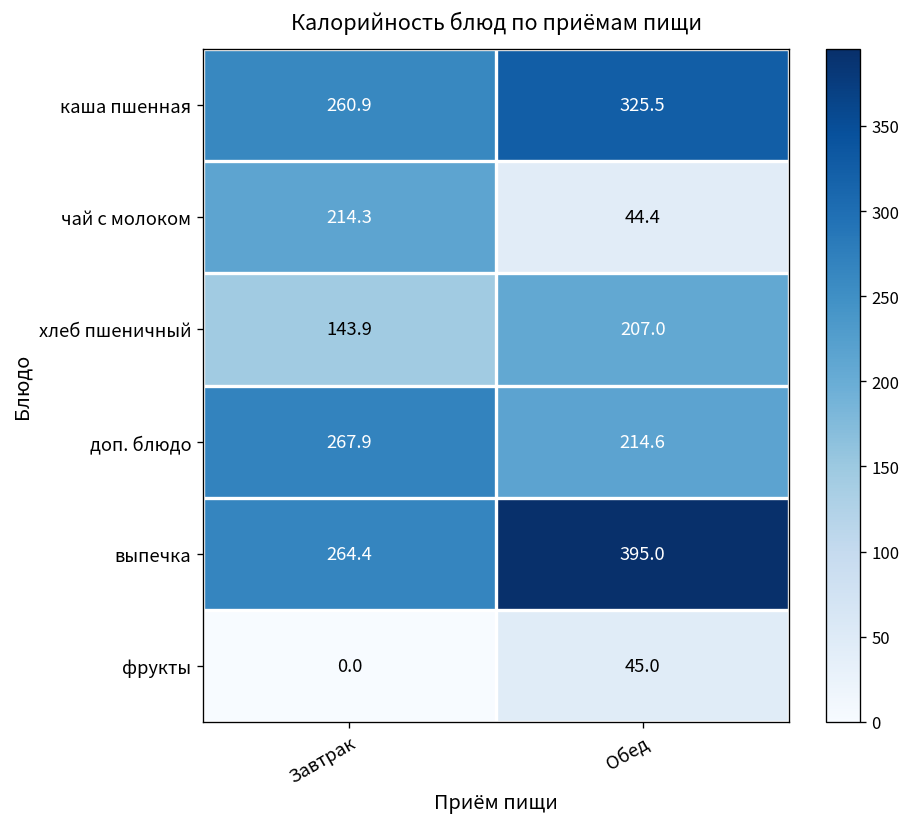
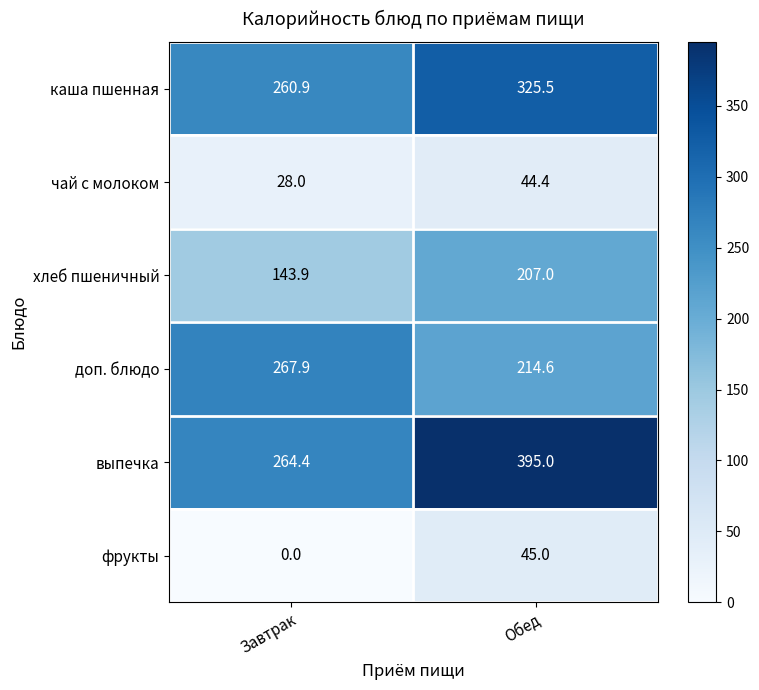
  {
    "каша пшенная": {
      "Завтрак": 260.9,
      "Обед": 325.5
    },
    "чай с молоком": {
-     "Завтрак": 214.3,
+     "Завтрак": 28.0,
      "Обед": 44.4
    },
    "хлеб пшеничный": {
      "Завтрак": 143.9,
      "Обед": 207.0
    },
    "доп. блюдо": {
      "Завтрак": 267.9,
      "Обед": 214.6
    },
    "выпечка": {
      "Завтрак": 264.4,
      "Обед": 395.0
    },
    "фрукты": {
      "Завтрак": 0.0,
      "Обед": 45.0
    }
  }
